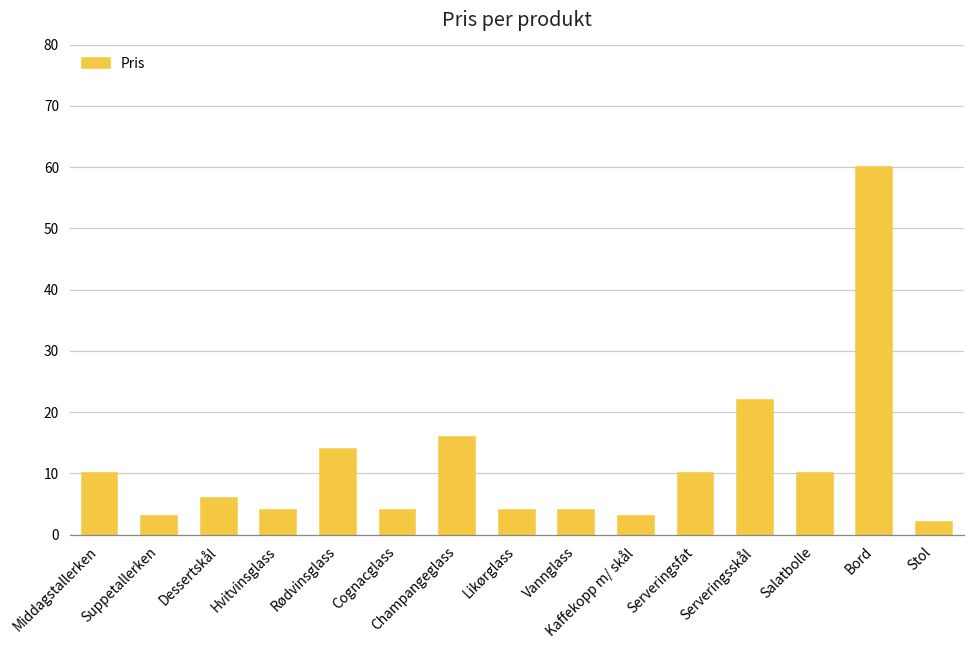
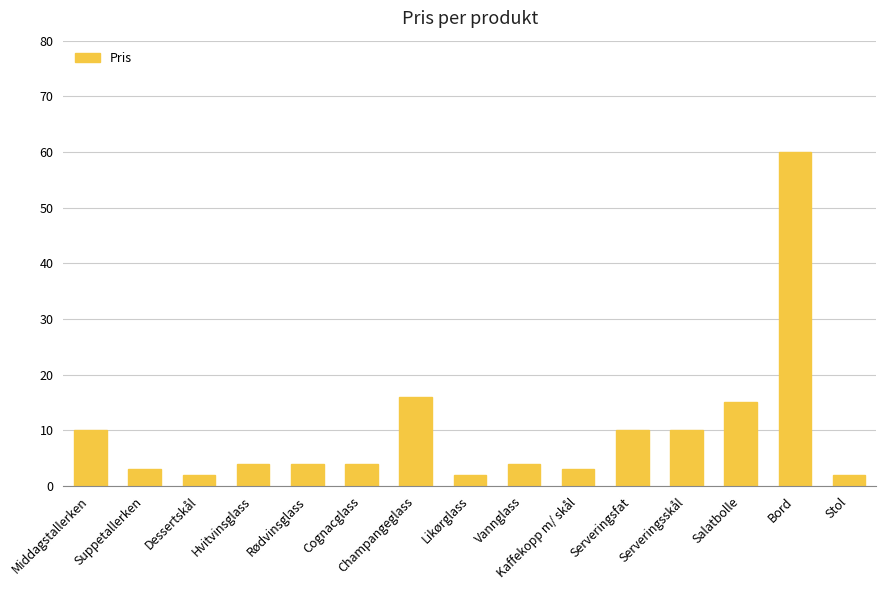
  {
    "Middagstallerken": 10,
    "Suppetallerken": 3,
-   "Dessertskål": 6,
+   "Dessertskål": 2,
    "Hvitvinsglass": 4,
-   "Rødvinsglass": 14,
+   "Rødvinsglass": 4,
    "Cognacglass": 4,
    "Champangeglass": 16,
-   "Likørglass": 4,
+   "Likørglass": 2,
    "Vannglass": 4,
    "Kaffekopp m/ skål": 3,
    "Serveringsfat": 10,
-   "Serveringsskål": 22,
-   "Salatbolle": 10,
+   "Serveringsskål": 10,
+   "Salatbolle": 15,
    "Bord": 60,
    "Stol": 2
  }
